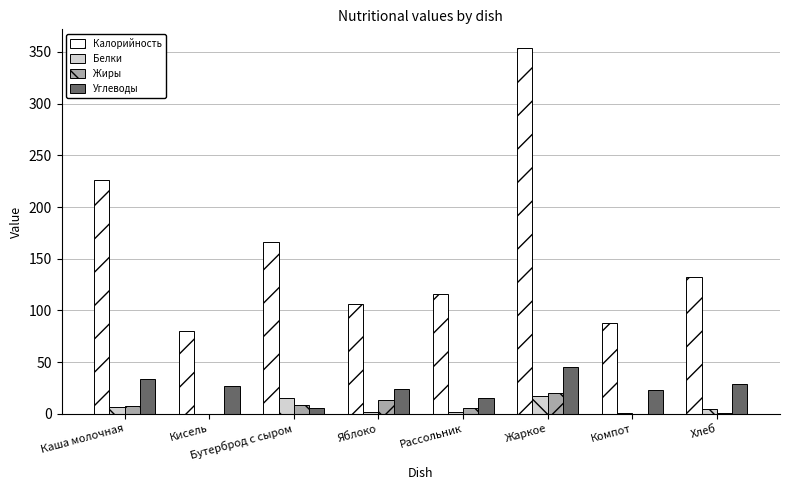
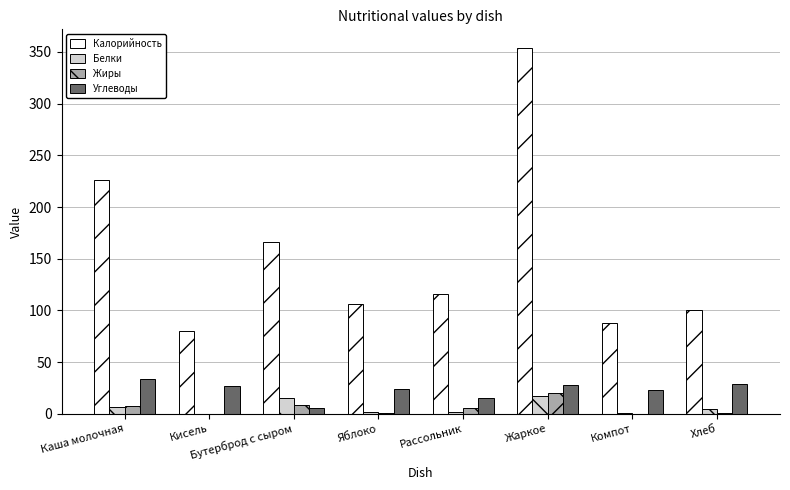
  {
    "Калорийность": {
      "Каша молочная": 226,
      "Кисель": 80,
      "Бутерброд с сыром": 166,
      "Яблоко": 106,
      "Рассольник": 115,
      "Жаркое": 354,
      "Компот": 88,
-     "Хлеб": 133
+     "Хлеб": 101
    },
    "Белки": {
      "Каша молочная": 6,
      "Бутерброд с сыром": 16,
      "Жаркое": 17,
      "Хлеб": 5
    },
    "Жиры": {
      "Каша молочная": 8,
      "Кисель": 0,
      "Бутерброд с сыром": 9,
-     "Яблоко": 13,
+     "Яблоко": 1,
      "Рассольник": 6,
      "Жаркое": 20
    },
    "Углеводы": {
      "Каша молочная": 34,
      "Кисель": 26,
      "Бутерброд с сыром": 6,
      "Яблоко": 24,
      "Рассольник": 15,
-     "Жаркое": 45,
+     "Жаркое": 28,
      "Компот": 23,
      "Хлеб": 29
    }
  }
